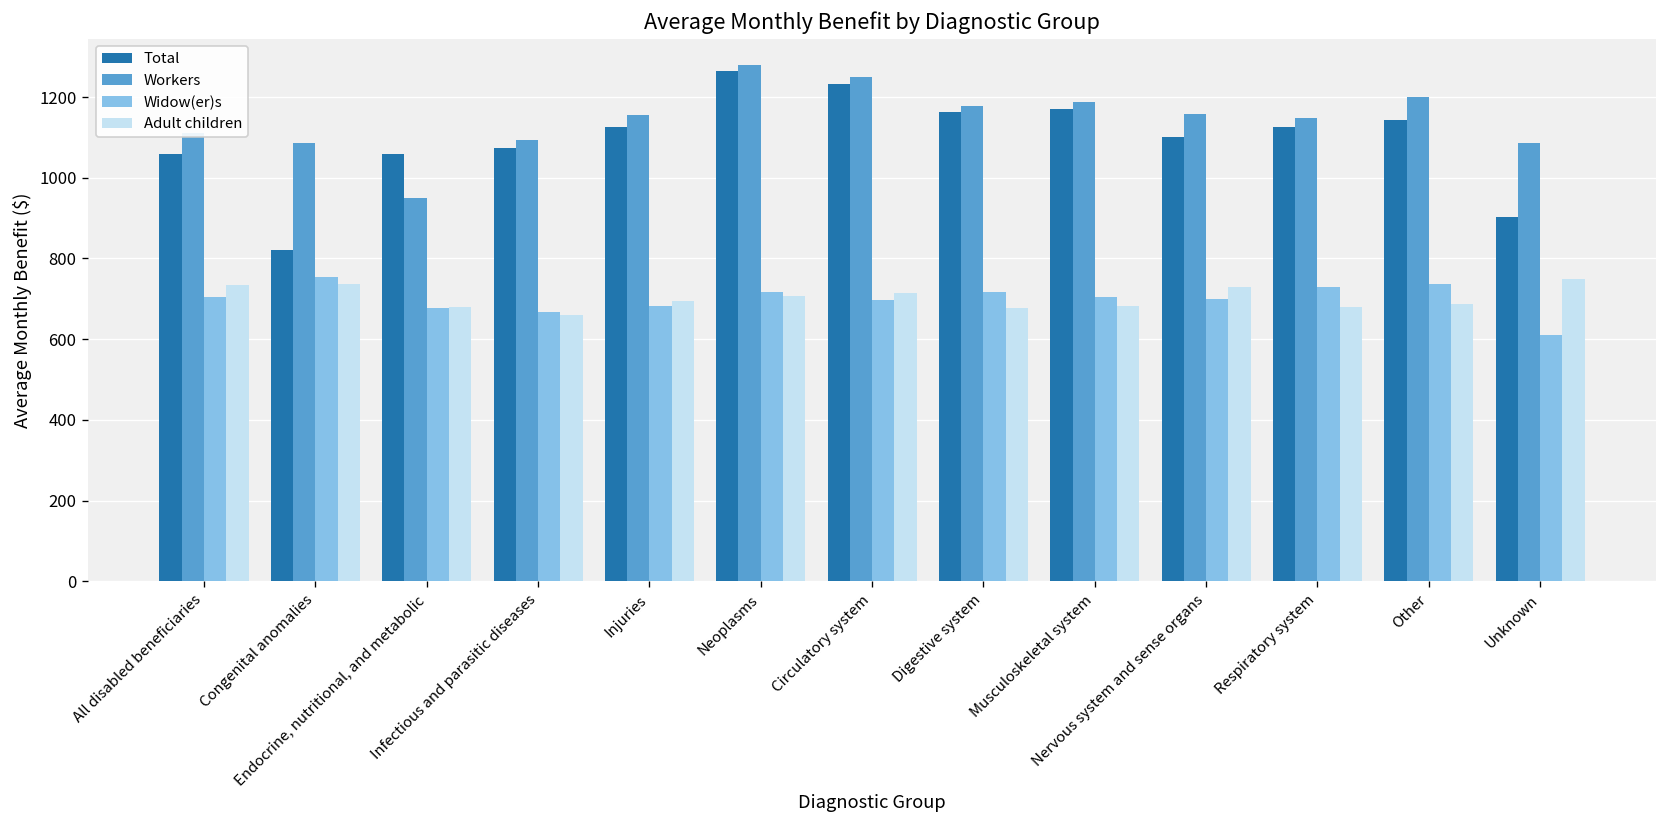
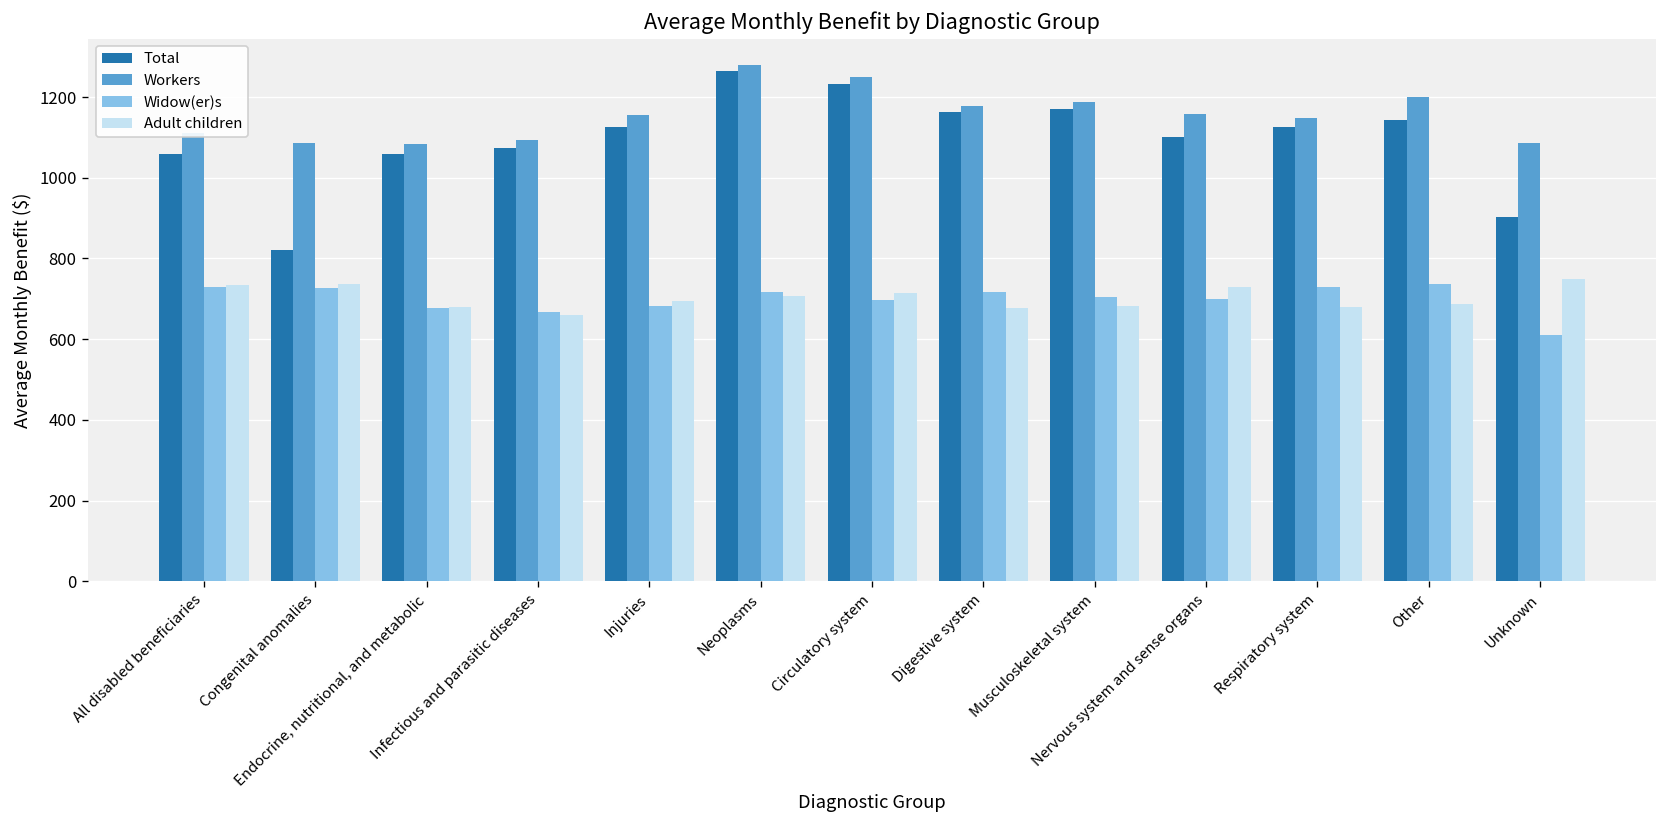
  {
    "Total": {
      "All disabled beneficiaries": 1060,
      "Congenital anomalies": 820,
      "Endocrine, nutritional, and metabolic": 1060,
      "Infectious and parasitic diseases": 1070,
      "Injuries": 1130,
      "Neoplasms": 1260,
      "Circulatory system": 1230,
      "Digestive system": 1160,
      "Musculoskeletal system": 1170,
      "Nervous system and sense organs": 1100,
      "Respiratory system": 1130,
      "Other": 1140,
      "Unknown": 900
    },
    "Workers": {
      "Congenital anomalies": 1090,
-     "Endocrine, nutritional, and metabolic": 950,
+     "Endocrine, nutritional, and metabolic": 1080,
      "Infectious and parasitic diseases": 1090,
      "Injuries": 1150,
      "Neoplasms": 1280,
      "Circulatory system": 1250,
      "Digestive system": 1180,
      "Musculoskeletal system": 1190,
      "Nervous system and sense organs": 1160,
      "Respiratory system": 1150,
      "Other": 1200,
      "Unknown": 1090
    },
    "Widow(er)s": {
-     "All disabled beneficiaries": 700,
-     "Congenital anomalies": 750,
+     "All disabled beneficiaries": 730,
+     "Congenital anomalies": 730,
      "Endocrine, nutritional, and metabolic": 680,
      "Infectious and parasitic diseases": 670,
      "Injuries": 680,
      "Neoplasms": 720,
      "Circulatory system": 700,
      "Digestive system": 720,
      "Musculoskeletal system": 710,
      "Nervous system and sense organs": 700,
      "Respiratory system": 730,
      "Other": 740,
      "Unknown": 610
    },
    "Adult children": {
      "All disabled beneficiaries": 730,
      "Congenital anomalies": 740,
      "Endocrine, nutritional, and metabolic": 680,
      "Infectious and parasitic diseases": 660,
      "Injuries": 690,
      "Neoplasms": 710,
      "Circulatory system": 720,
      "Digestive system": 680,
      "Musculoskeletal system": 680,
      "Nervous system and sense organs": 730,
      "Respiratory system": 680,
      "Other": 690,
      "Unknown": 750
    }
  }
